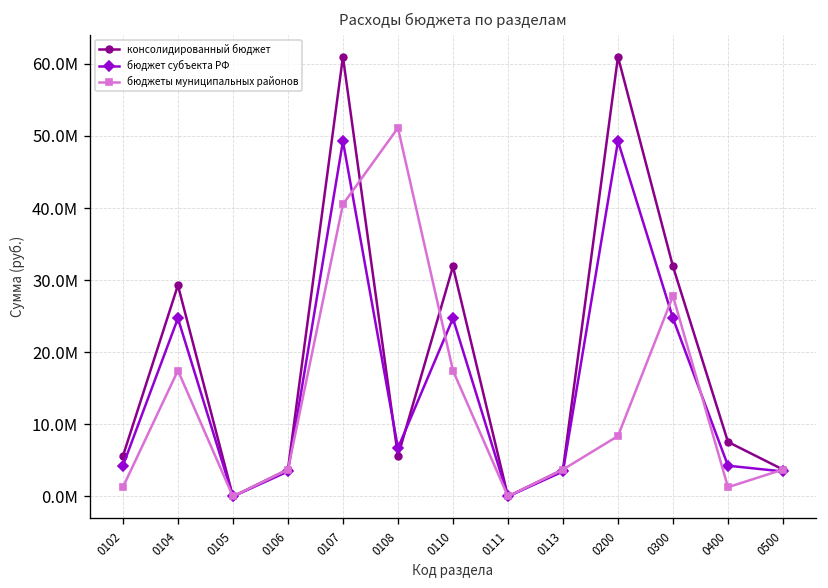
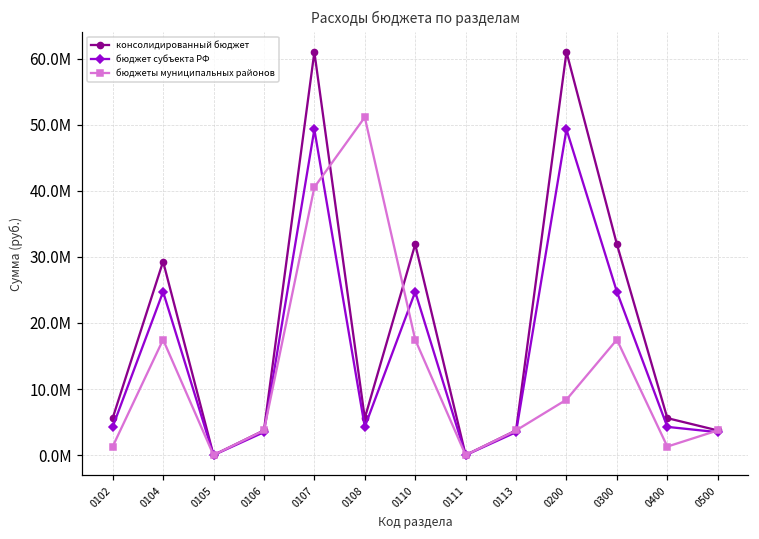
  {
    "консолидированный бюджет": {
      "0102": 6000000,
      "0104": 29000000,
      "0107": 61000000,
      "0108": 6000000,
      "0110": 32000000,
      "0200": 61000000,
      "0300": 32000000,
-     "0400": 8000000
+     "0400": 6000000
    },
    "бюджет субъекта РФ": {
      "0102": 4000000,
      "0104": 25000000,
      "0107": 49000000,
-     "0108": 7000000,
+     "0108": 4000000,
      "0110": 25000000,
      "0200": 49000000,
      "0300": 25000000,
      "0400": 4000000
    },
    "бюджеты муниципальных районов": {
      "0102": 1000000,
      "0104": 17000000,
      "0107": 41000000,
      "0108": 51000000,
      "0110": 17000000,
      "0200": 8000000,
-     "0300": 28000000,
+     "0300": 17000000,
      "0400": 1000000
    }
  }
